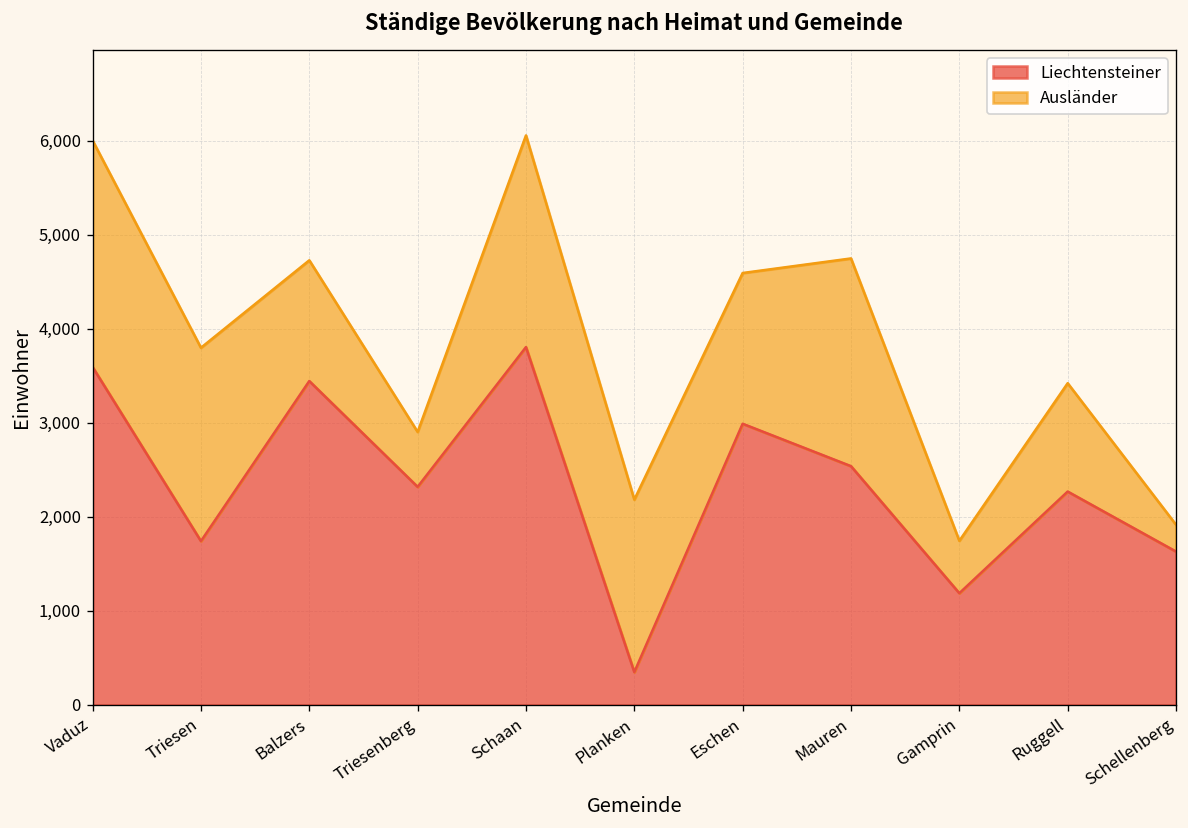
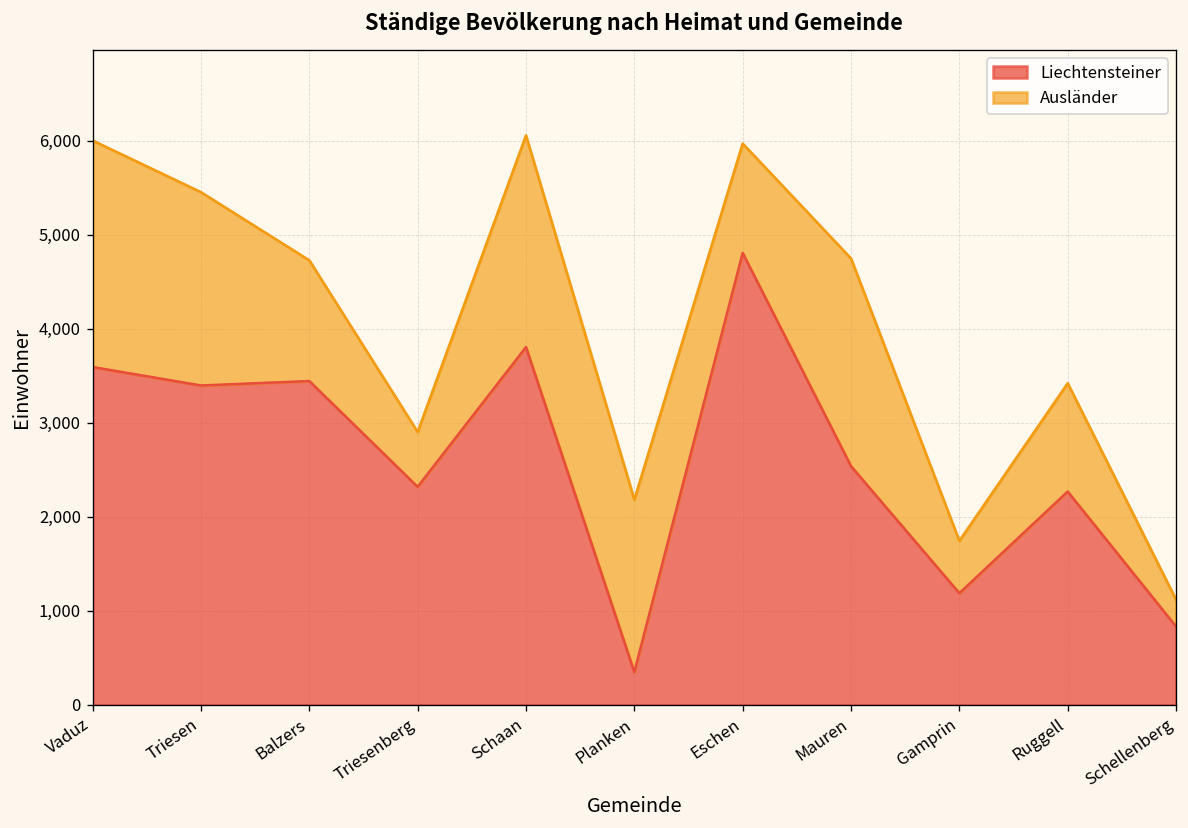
  {
    "Liechtensteiner": {
      "Vaduz": "3,600",
-     "Triesen": "1,700",
+     "Triesen": "3,400",
      "Balzers": "3,400",
      "Triesenberg": "2,300",
      "Schaan": "3,800",
      "Planken": "300",
-     "Eschen": "3,000",
+     "Eschen": "4,800",
      "Mauren": "2,500",
      "Gamprin": "1,200",
      "Ruggell": "2,300",
-     "Schellenberg": "1,600"
+     "Schellenberg": "800"
    },
    "Ausländer": {
      "Vaduz": "2,400",
      "Triesen": "2,100",
      "Balzers": "1,300",
      "Triesenberg": "600",
      "Schaan": "2,300",
      "Planken": "1,800",
-     "Eschen": "1,600",
+     "Eschen": "1,200",
      "Mauren": "2,200",
      "Gamprin": "600",
      "Ruggell": "1,200",
      "Schellenberg": "300"
    }
  }
